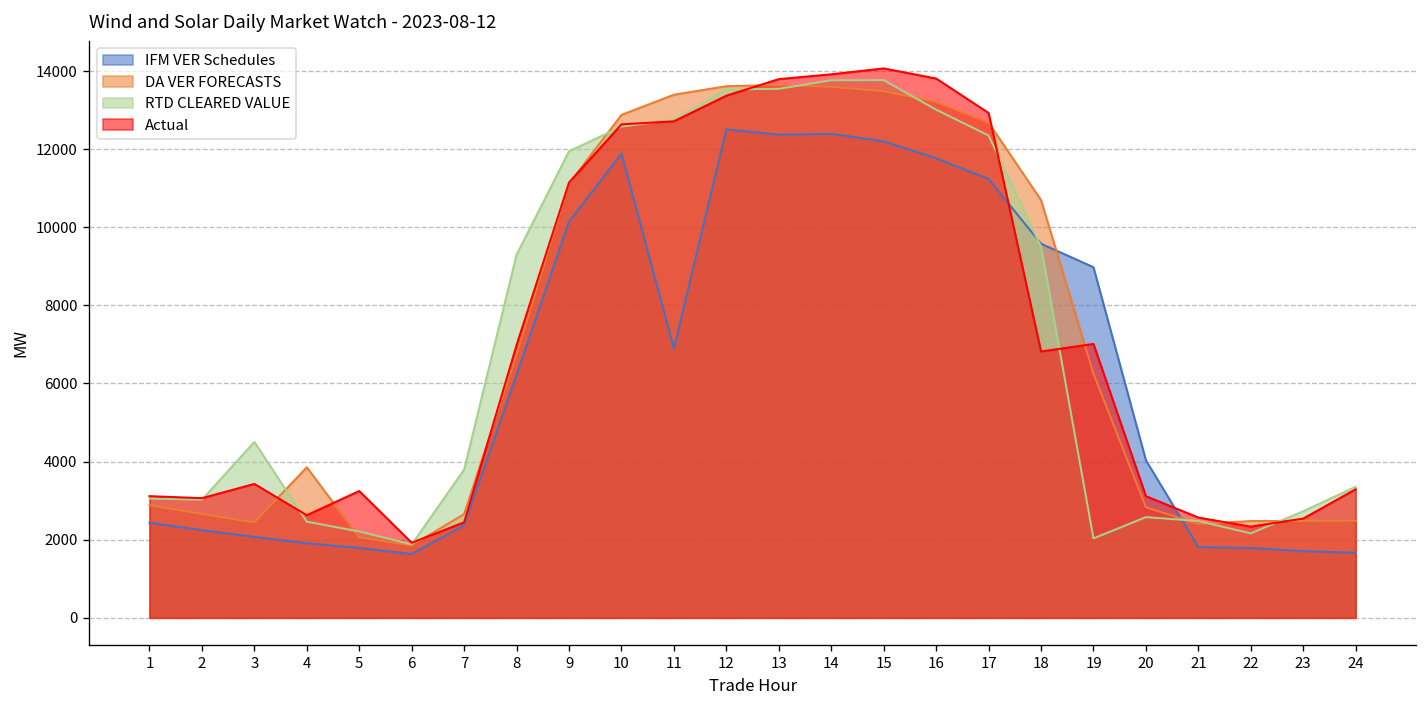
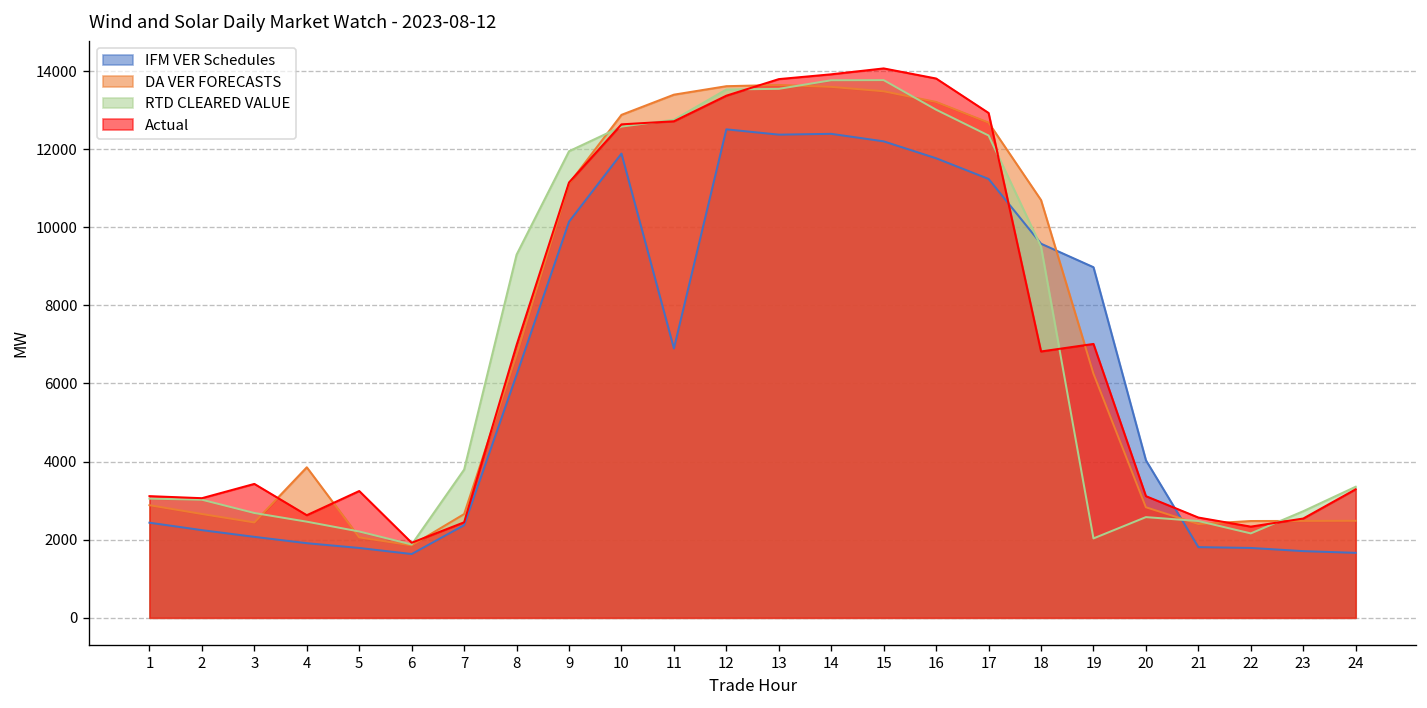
  {
    "IFM VER Schedules": {
      "1": 2400,
      "2": 2200,
      "3": 2100,
      "4": 1900,
      "5": 1800,
      "6": 1600,
      "8": 6200,
      "9": 10100,
      "10": 11900,
      "11": 6900,
      "12": 12500,
      "13": 12400,
      "14": 12400,
      "15": 12200,
      "16": 11800,
      "17": 11200,
      "19": 9000,
      "20": 4000,
      "21": 1800,
      "22": 1800,
      "23": 1700,
      "24": 1700
    },
    "DA VER FORECASTS": {
      "1": 2900,
      "2": 2700,
      "3": 2400,
      "4": 3900,
      "5": 2100,
      "7": 2700,
      "8": 6700,
      "10": 12900,
      "11": 13400,
      "12": 13600,
      "13": 13600,
      "14": 13600,
      "15": 13500,
      "16": 13200,
      "17": 12700,
      "18": 10700,
      "19": 6300,
      "20": 2800,
      "22": 2500,
      "24": 2500
    },
    "RTD CLEARED VALUE": {
-     "3": 4500,
+     "3": 2700,
      "4": 2500,
      "5": 2200,
      "7": 3800,
      "8": 9300,
      "9": 11900,
      "12": 13500,
      "13": 13500,
      "14": 13800,
      "15": 13800,
      "16": 13000,
      "17": 12300,
      "19": 2000,
      "20": 2600,
      "22": 2200,
      "23": 2700
    },
    "Actual": {
      "3": 3400,
      "4": 2600,
      "5": 3200,
      "8": 7000,
      "12": 13400,
      "13": 13800,
      "14": 13900,
      "15": 14100,
      "16": 13800,
      "17": 12900,
      "18": 6800,
      "19": 7000,
      "20": 3100,
      "21": 2600,
      "22": 2300
    }
  }
